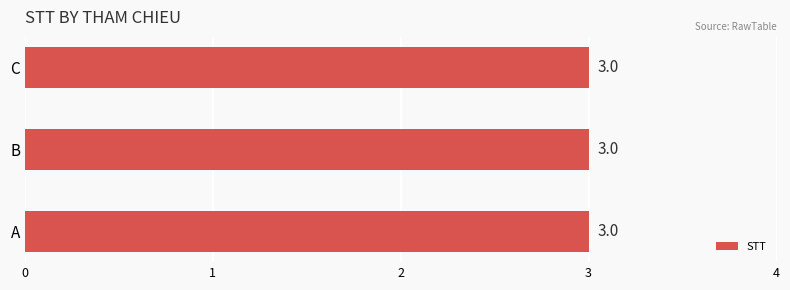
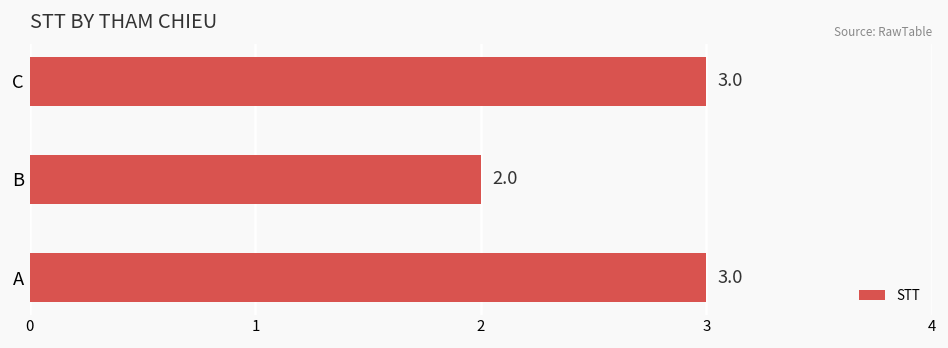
  {
    "C": 3.0,
-   "B": 3.0,
+   "B": 2.0,
    "A": 3.0
  }
